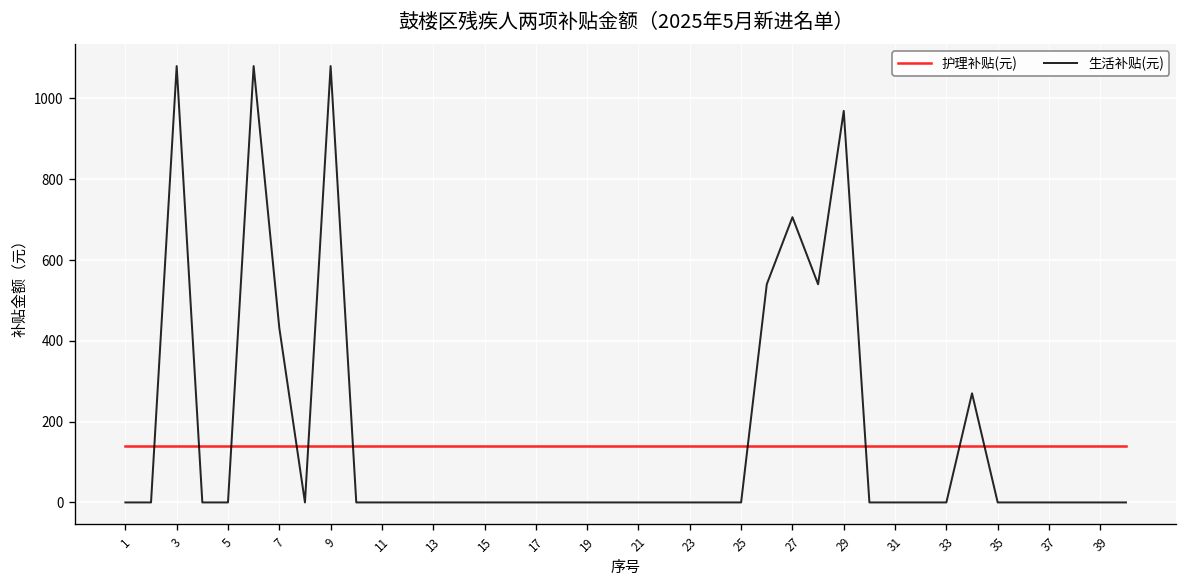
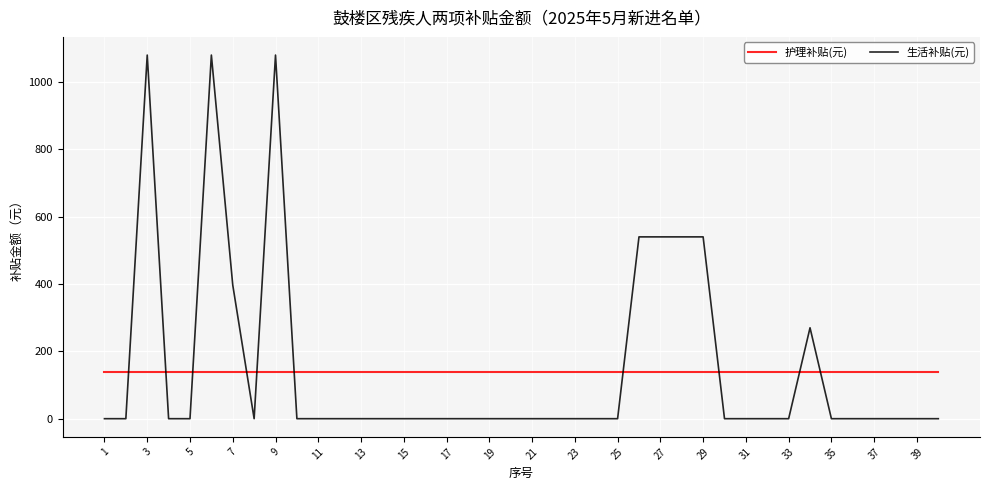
  {
    "护理补贴(元)": {
      "1": 140,
      "3": 140,
      "5": 140,
      "7": 140,
      "9": 140,
      "11": 140,
      "13": 140,
      "15": 140,
      "17": 140,
      "19": 140,
      "21": 140,
      "23": 140,
      "25": 140,
      "27": 140,
      "29": 140,
      "31": 140,
      "33": 140,
      "35": 140,
      "37": 140,
      "39": 140
    },
    "生活补贴(元)": {
      "1": 0,
      "3": 1080,
      "5": 0,
-     "7": 430,
+     "7": 400,
      "9": 1080,
      "11": 0,
      "13": 0,
      "15": 0,
      "17": 0,
      "19": 0,
      "21": 0,
      "23": 0,
      "25": 0,
-     "27": 710,
-     "29": 970,
+     "27": 540,
+     "29": 540,
      "31": 0,
      "33": 0,
      "35": 0,
      "37": 0,
      "39": 0
    }
  }
